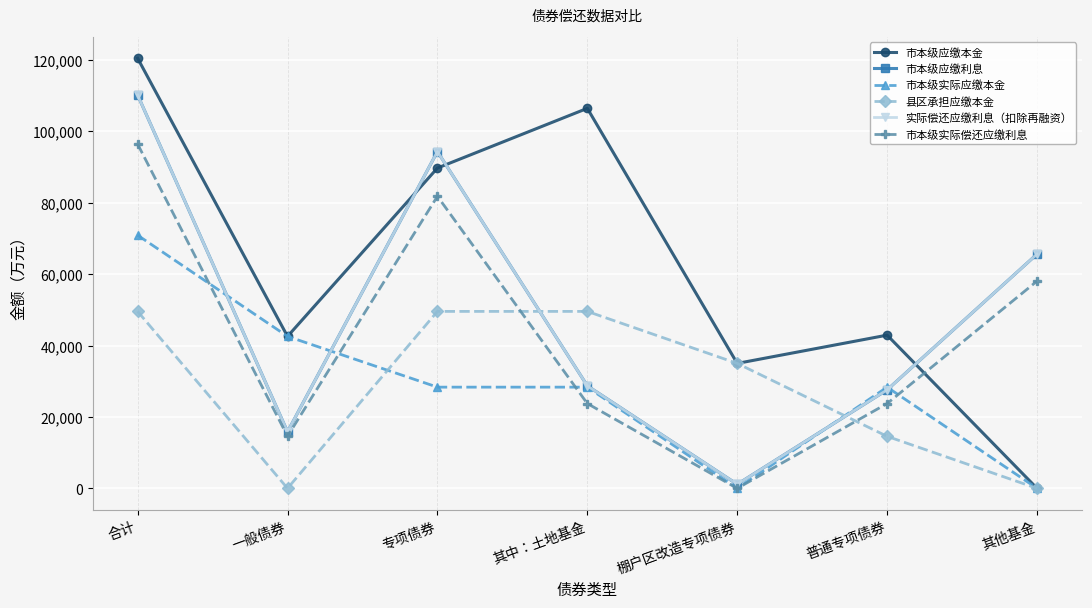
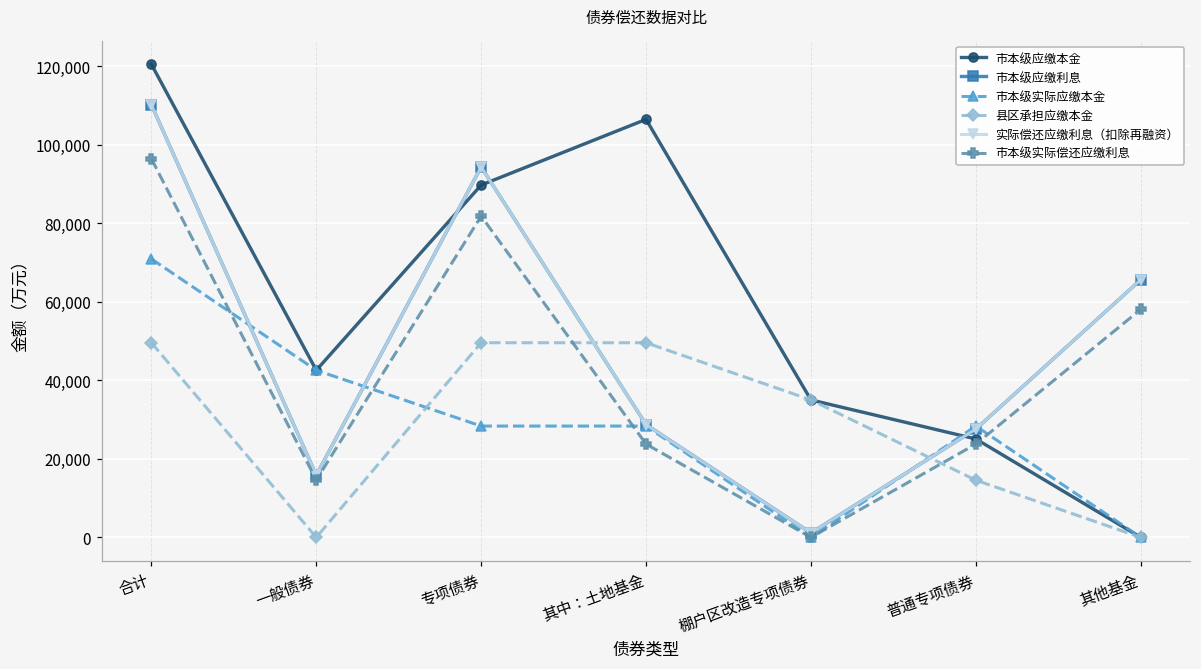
  {
    "市本级应缴本金": {
      "合计": "120,000",
      "专项债券": "90,000",
      "其中：土地基金": "106,000",
-     "普通专项债券": "43,000"
+     "普通专项债券": "25,000"
    }
  }
